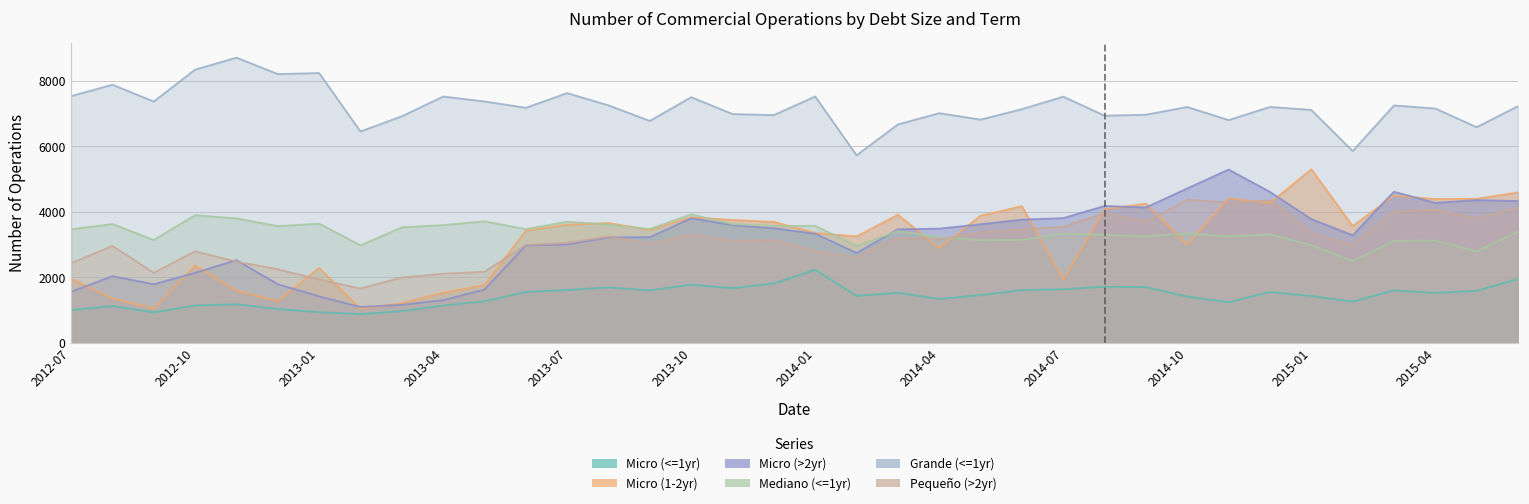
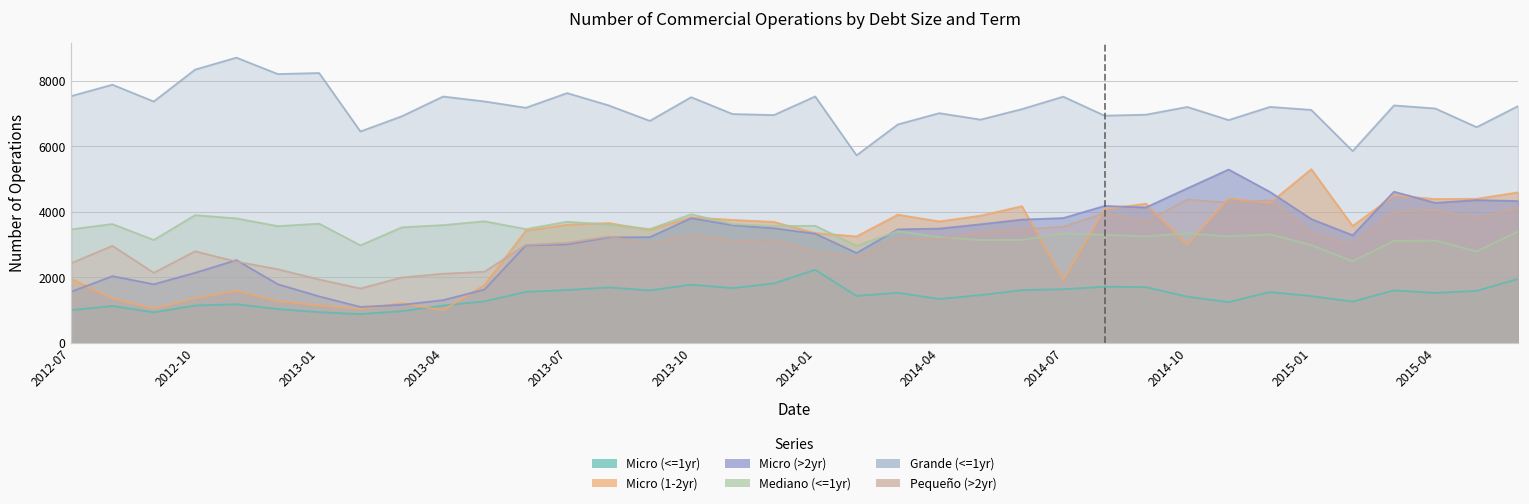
  {
    "Micro (1-2yr)": {
      "2012-07": 2000,
-     "2012-10": 2400,
-     "2013-01": 2300,
-     "2013-04": 1500,
+     "2012-10": 1400,
+     "2013-01": 1100,
+     "2013-04": 1000,
      "2013-07": 3600,
-     "2014-04": 2900,
+     "2014-04": 3700,
      "2014-07": 1900,
      "2014-10": 3000,
      "2015-01": 5300,
      "2015-04": 4400
    }
  }
